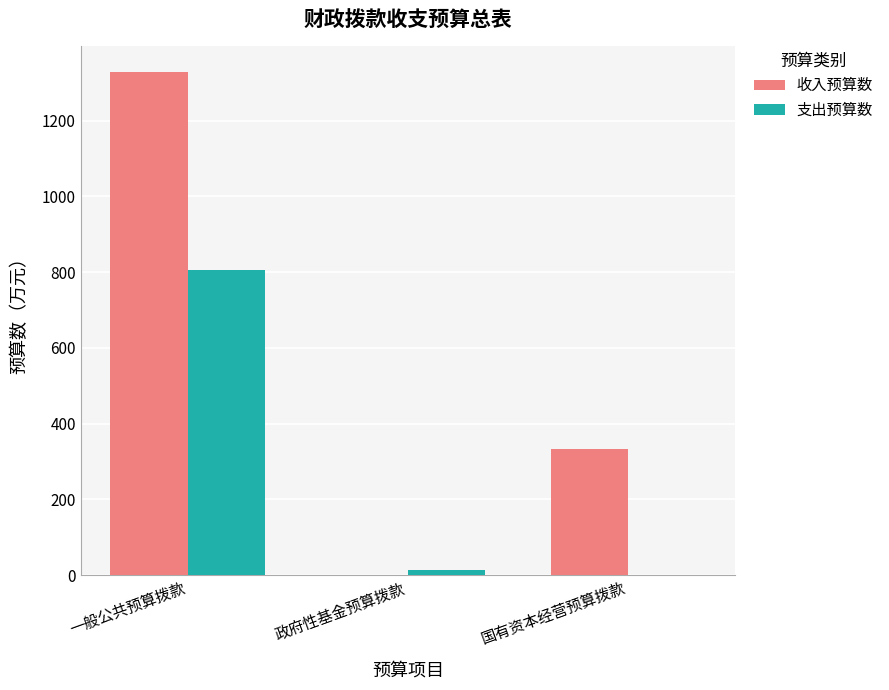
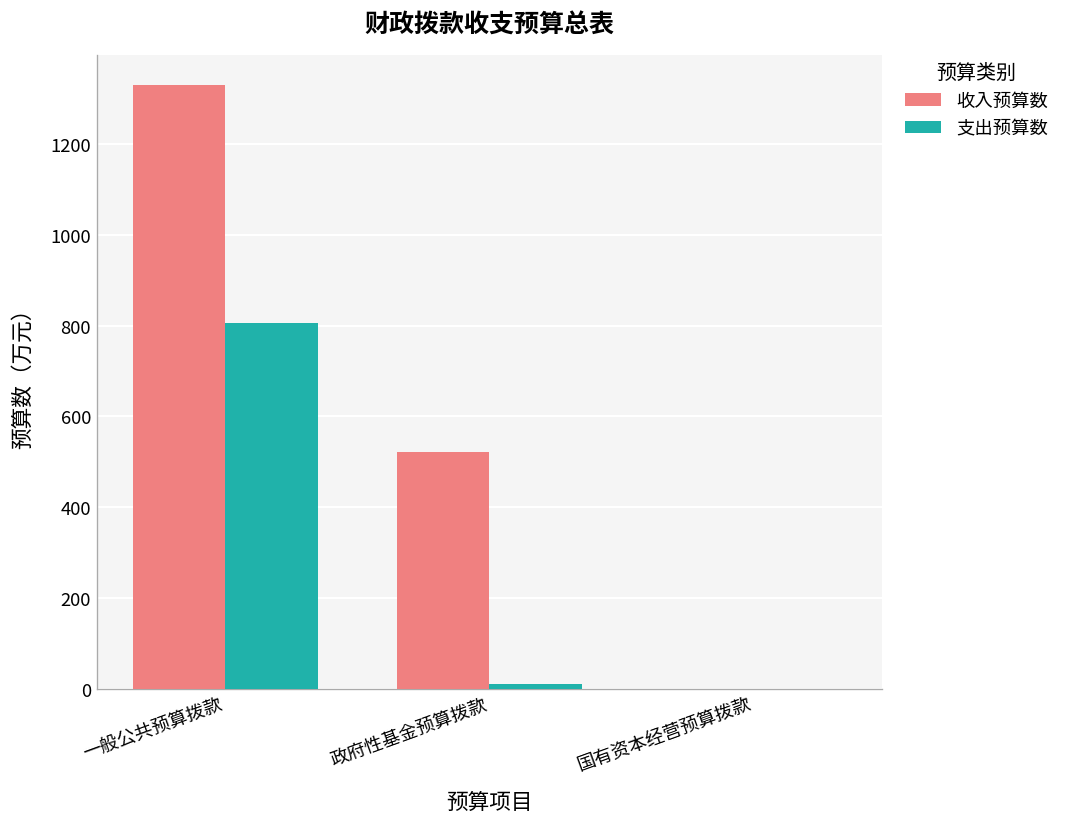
  {
    "收入预算数": {
      "一般公共预算拨款": 1330,
-     "政府性基金预算拨款": 0,
-     "国有资本经营预算拨款": 330
+     "政府性基金预算拨款": 520,
+     "国有资本经营预算拨款": 0
    },
    "支出预算数": {
      "一般公共预算拨款": 810,
      "政府性基金预算拨款": 10,
      "国有资本经营预算拨款": 0
    }
  }
